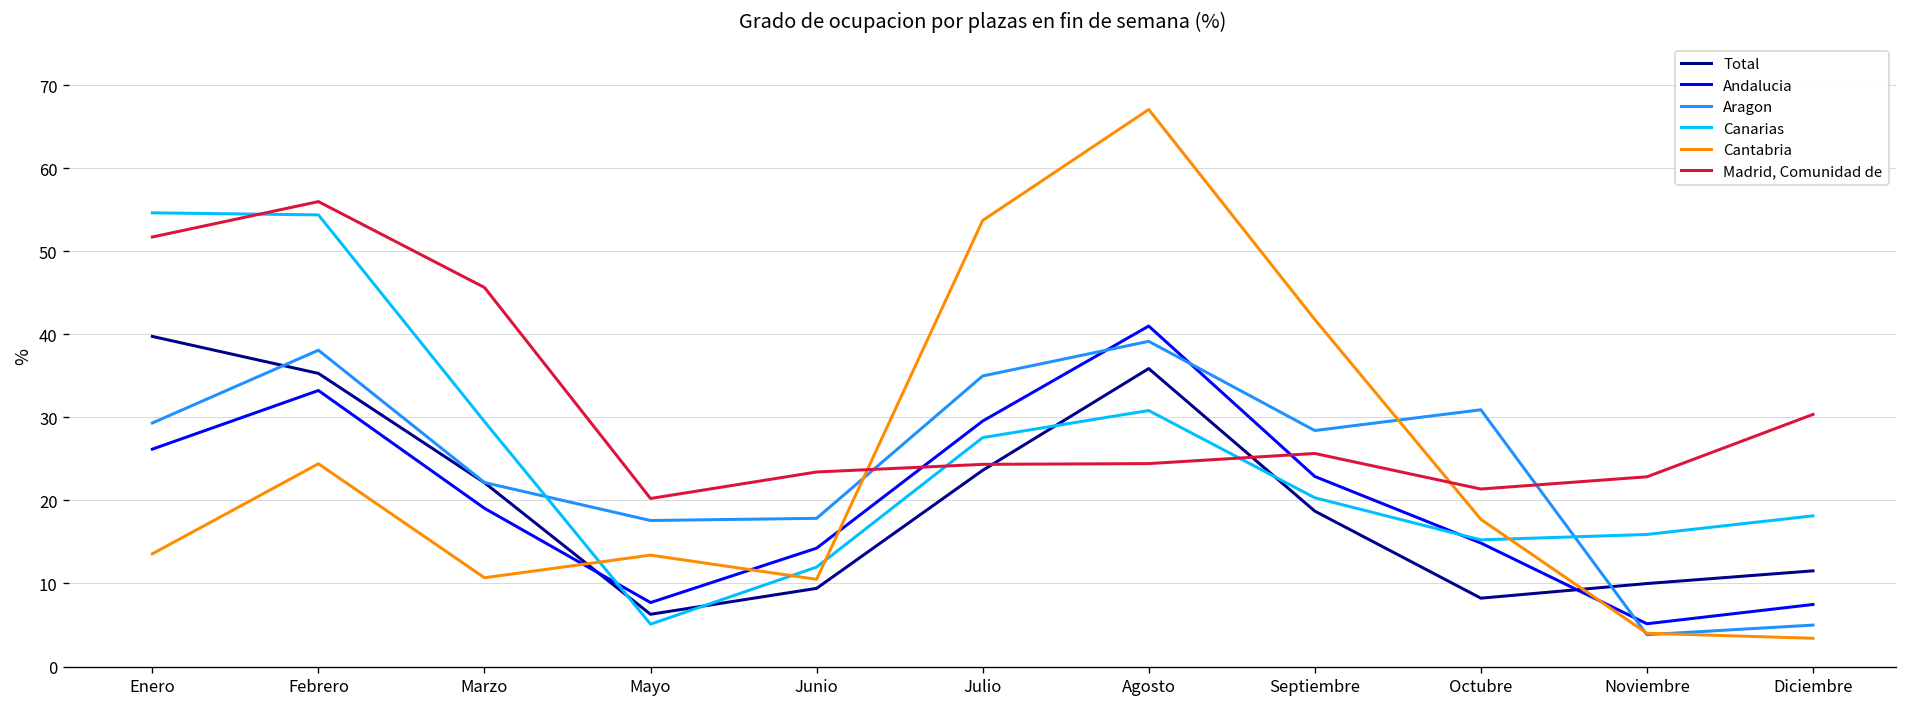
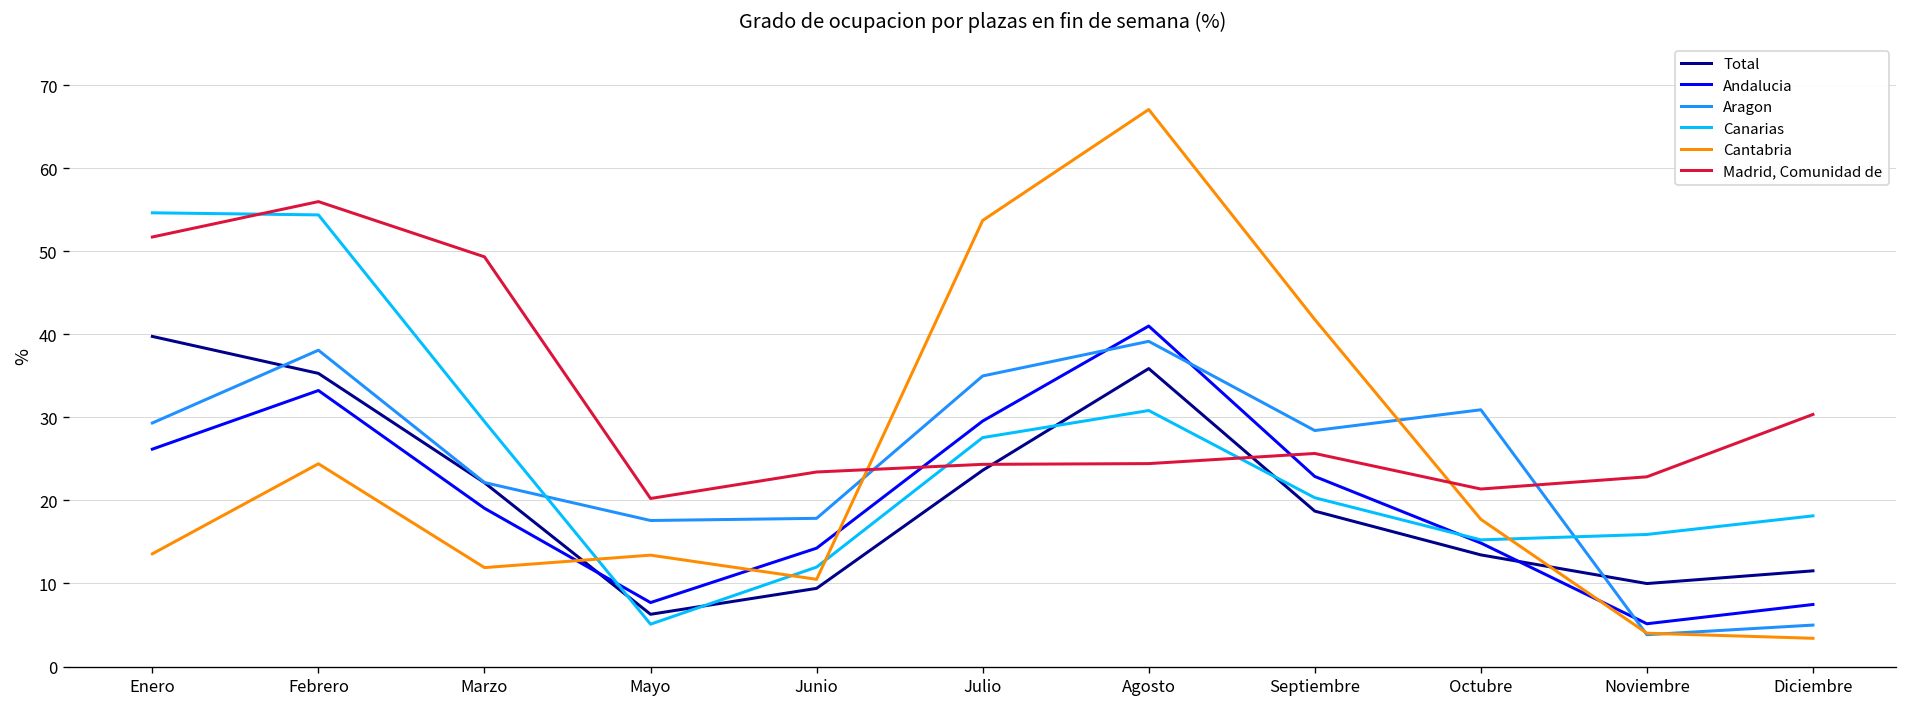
  {
    "Total": {
      "Enero": 40,
      "Febrero": 35,
      "Mayo": 6,
      "Junio": 9,
      "Julio": 24,
      "Agosto": 36,
      "Septiembre": 19,
-     "Octubre": 8,
+     "Octubre": 13,
      "Noviembre": 10,
      "Diciembre": 12
    },
    "Andalucia": {
      "Enero": 26,
      "Febrero": 33,
      "Marzo": 19,
      "Mayo": 8,
      "Junio": 14,
      "Julio": 30,
      "Agosto": 41,
      "Septiembre": 23,
      "Octubre": 15,
      "Noviembre": 5,
      "Diciembre": 7
    },
    "Cantabria": {
      "Enero": 14,
      "Febrero": 24,
-     "Marzo": 11,
+     "Marzo": 12,
      "Mayo": 13,
      "Junio": 11,
      "Julio": 54,
      "Agosto": 67,
      "Septiembre": 42,
      "Octubre": 18,
      "Diciembre": 3
    },
    "Madrid, Comunidad de": {
      "Enero": 52,
      "Febrero": 56,
-     "Marzo": 46,
+     "Marzo": 49,
      "Mayo": 20,
      "Junio": 23,
      "Julio": 24,
      "Agosto": 24,
      "Septiembre": 26,
      "Octubre": 21,
      "Noviembre": 23,
      "Diciembre": 30
    }
  }
